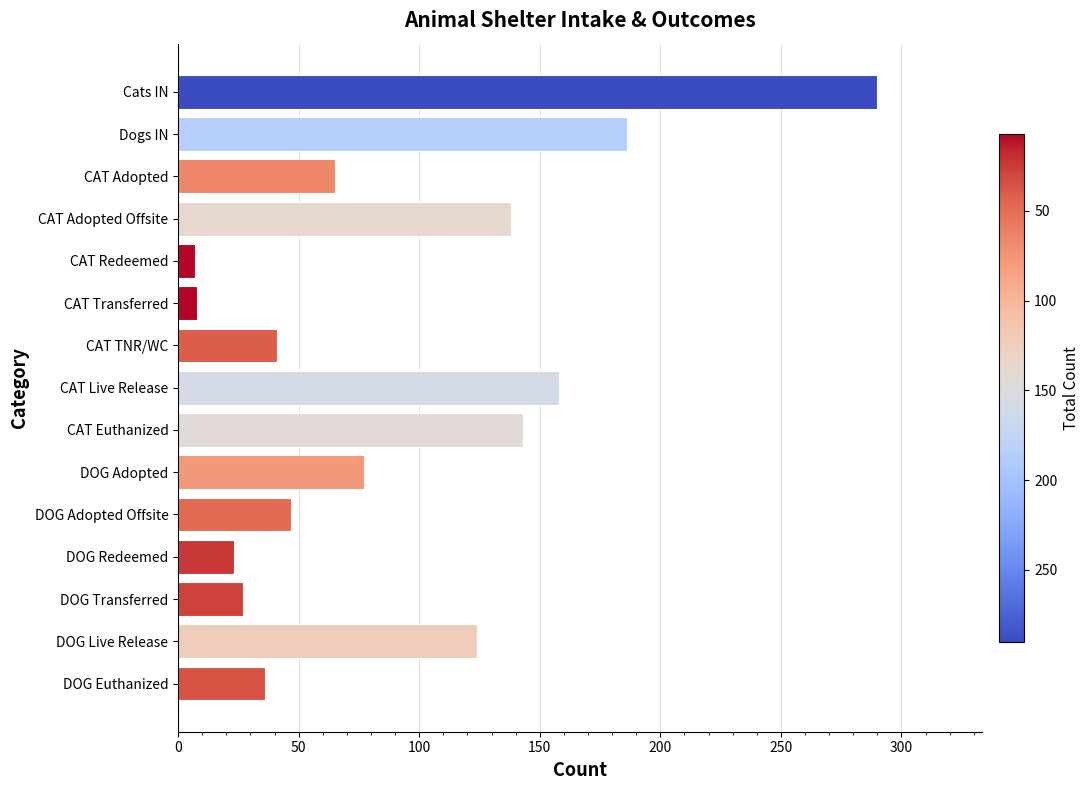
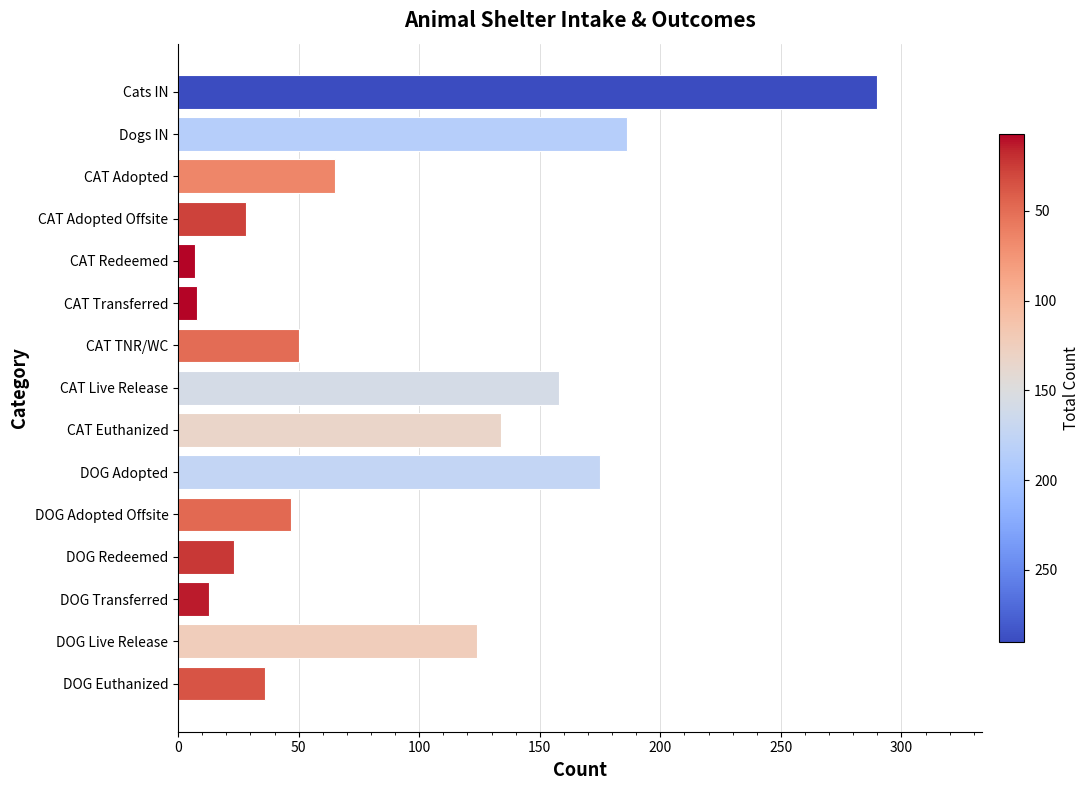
  {
    "Cats IN": 290,
    "Dogs IN": 186,
    "CAT Adopted": 65,
-   "CAT Adopted Offsite": 138,
+   "CAT Adopted Offsite": 28,
    "CAT Redeemed": 7,
    "CAT Transferred": 8,
-   "CAT TNR/WC": 41,
+   "CAT TNR/WC": 50,
    "CAT Live Release": 158,
-   "CAT Euthanized": 143,
-   "DOG Adopted": 77,
+   "CAT Euthanized": 134,
+   "DOG Adopted": 175,
    "DOG Adopted Offsite": 47,
    "DOG Redeemed": 23,
-   "DOG Transferred": 27,
+   "DOG Transferred": 13,
    "DOG Live Release": 124,
    "DOG Euthanized": 36
  }
